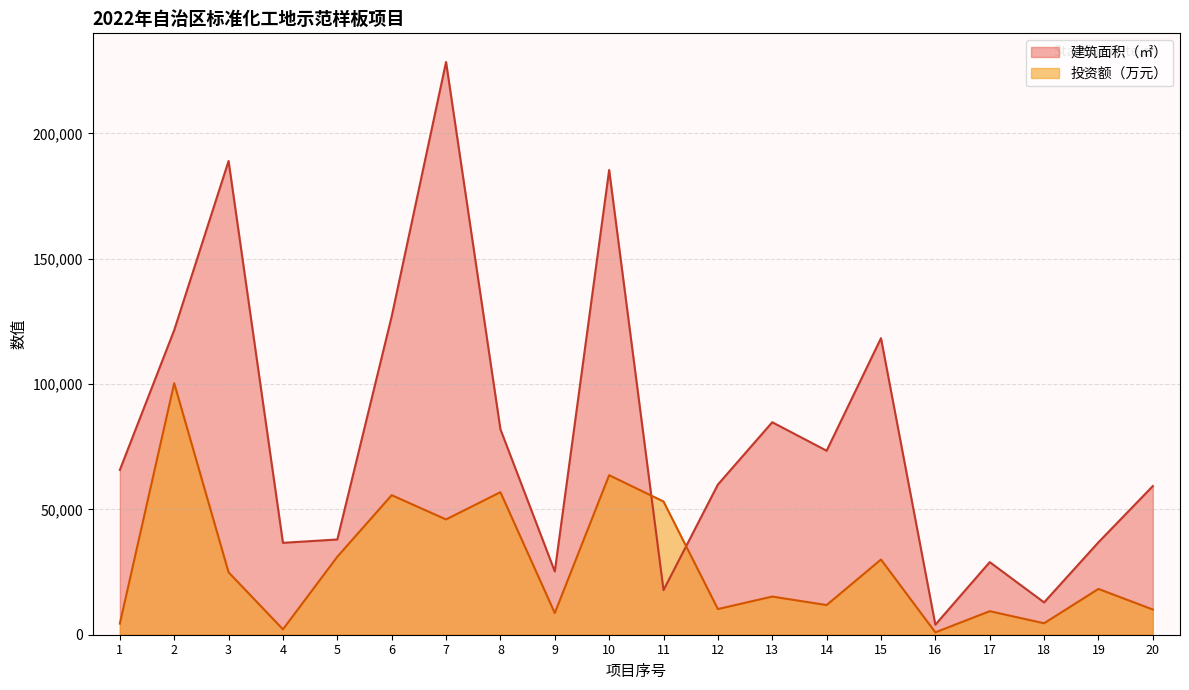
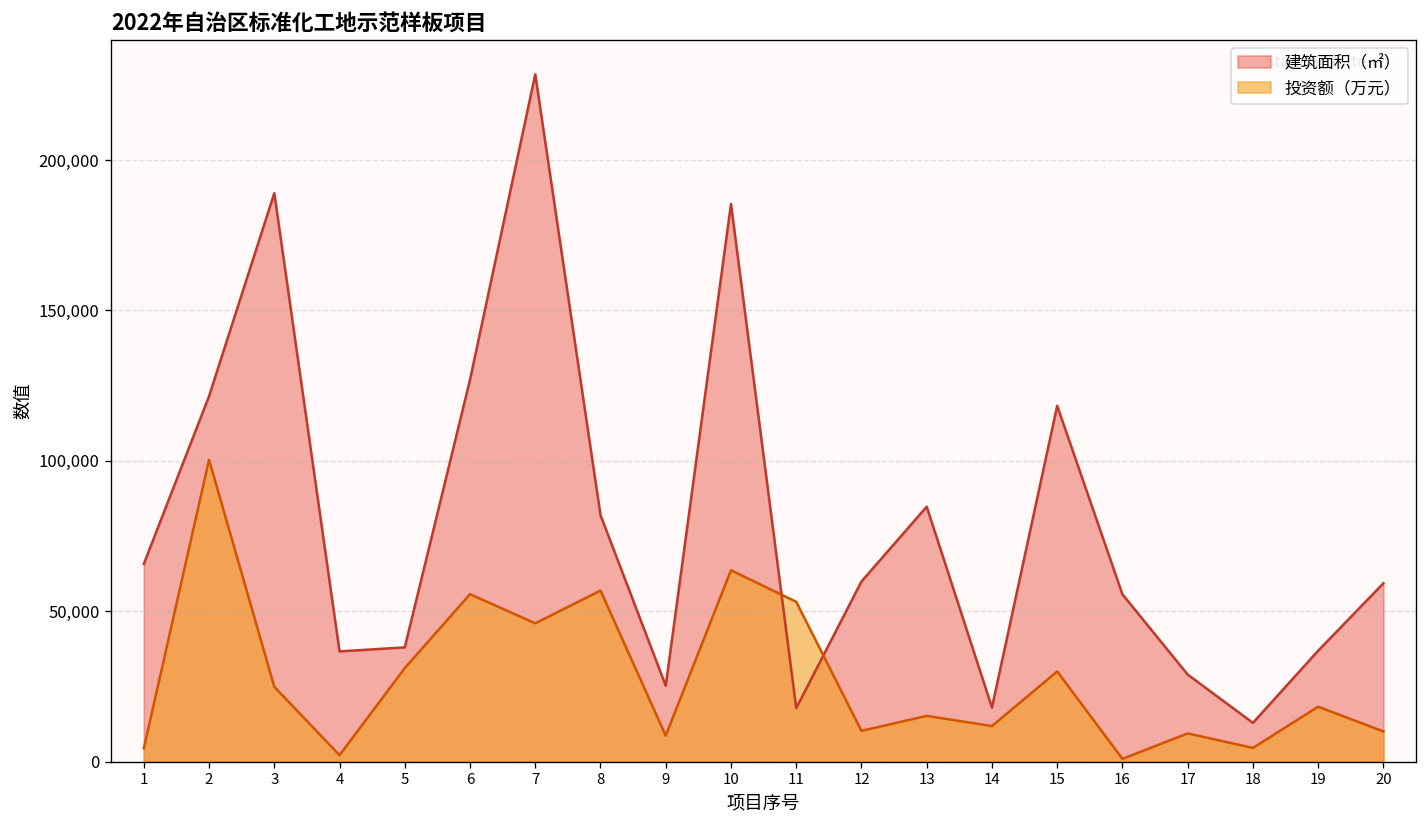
  {
    "建筑面积（㎡）": {
      "1": "66,000",
      "2": "122,000",
      "3": "189,000",
      "4": "37,000",
      "5": "38,000",
      "6": "127,000",
      "7": "229,000",
      "8": "82,000",
      "9": "25,000",
      "10": "185,000",
      "11": "18,000",
      "12": "60,000",
      "13": "85,000",
-     "14": "73,000",
+     "14": "18,000",
      "15": "118,000",
-     "16": "4,000",
+     "16": "56,000",
      "17": "29,000",
      "18": "13,000",
      "19": "37,000",
      "20": "59,000"
    },
    "投资额（万元）": {
      "1": "4,000",
      "2": "100,000",
      "3": "25,000",
      "4": "2,000",
      "5": "31,000",
      "6": "56,000",
      "7": "46,000",
      "8": "57,000",
      "9": "9,000",
      "10": "64,000",
      "11": "53,000",
      "12": "10,000",
      "13": "15,000",
      "14": "12,000",
      "15": "30,000",
      "16": "1,000",
      "17": "9,000",
      "18": "5,000",
      "19": "18,000",
      "20": "10,000"
    }
  }
